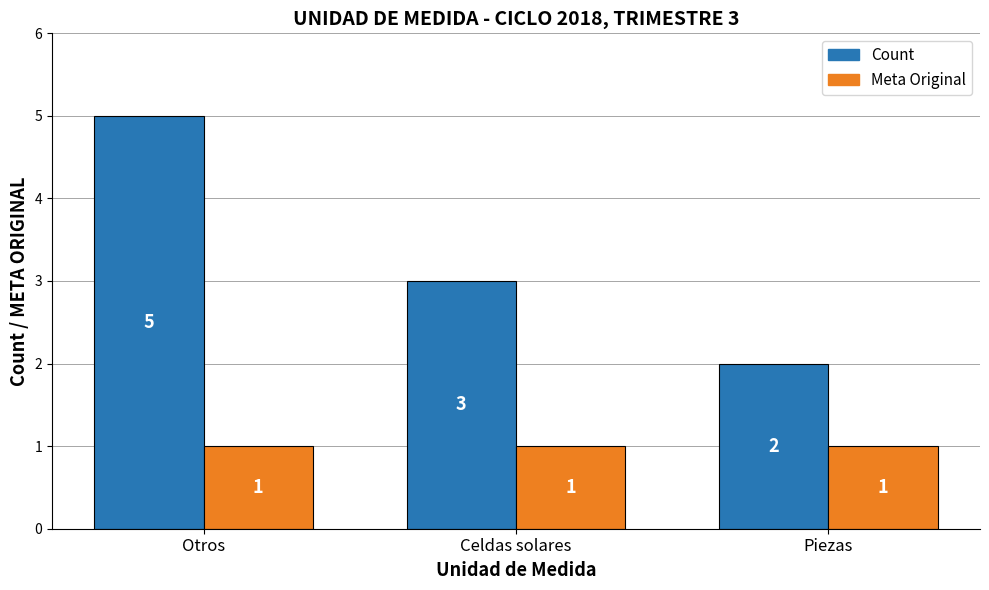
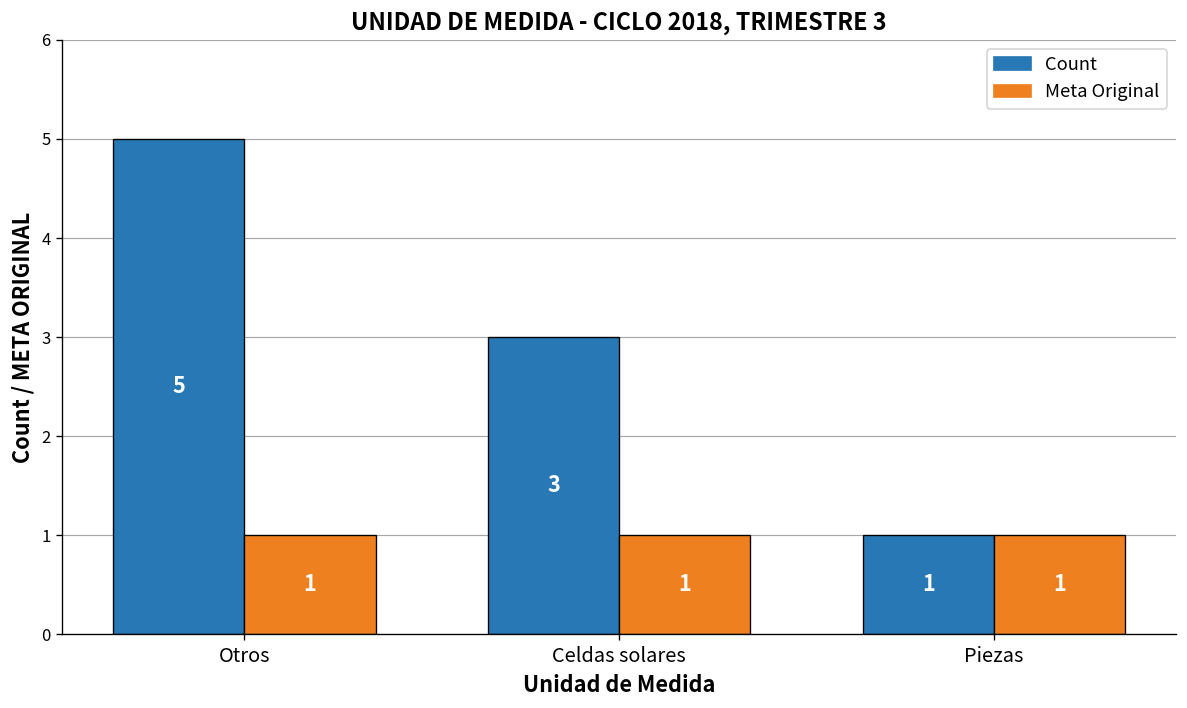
  {
    "Count": {
      "Otros": 5,
      "Celdas solares": 3,
-     "Piezas": 2
+     "Piezas": 1
    },
    "Meta Original": {
      "Otros": 1,
      "Celdas solares": 1,
      "Piezas": 1
    }
  }
